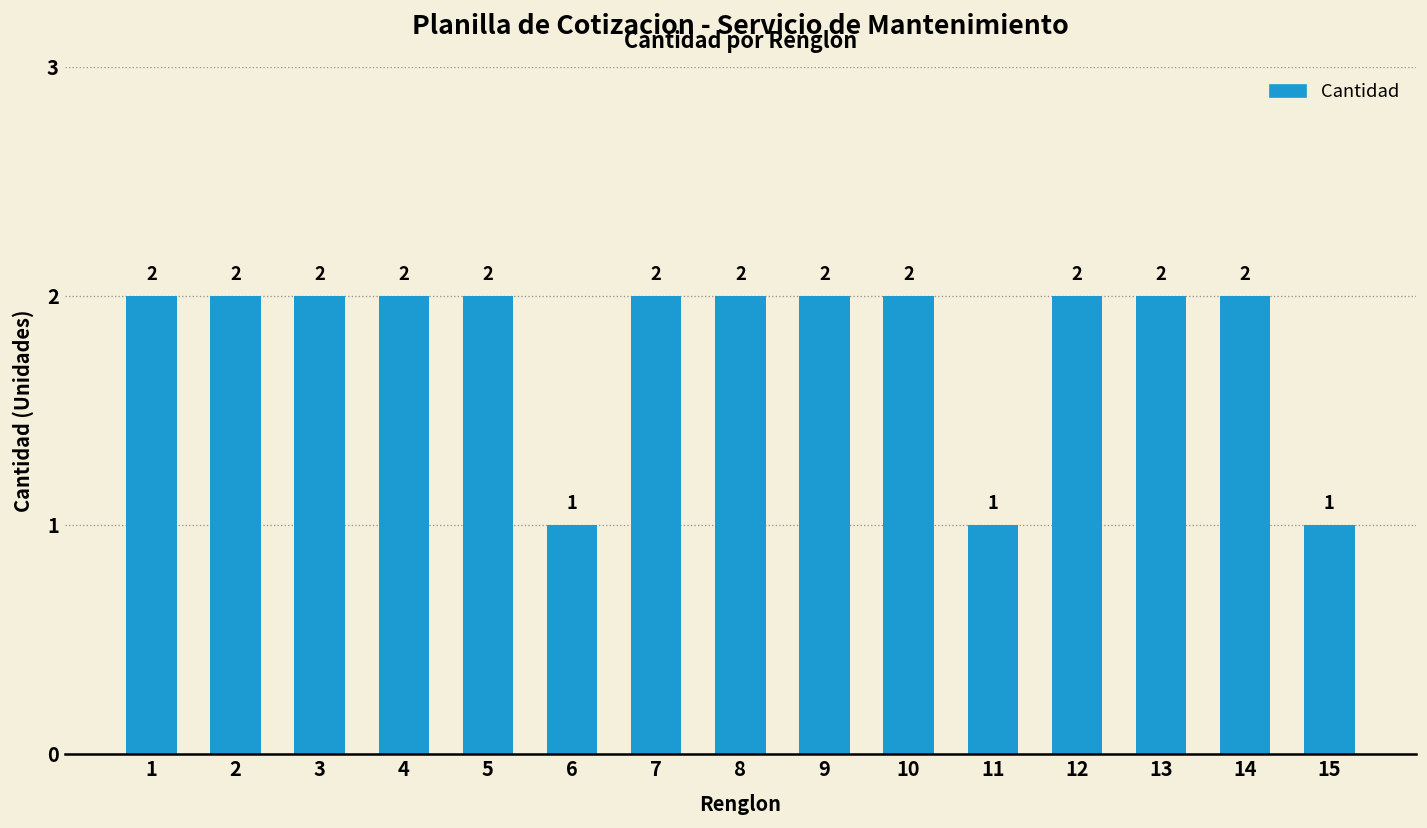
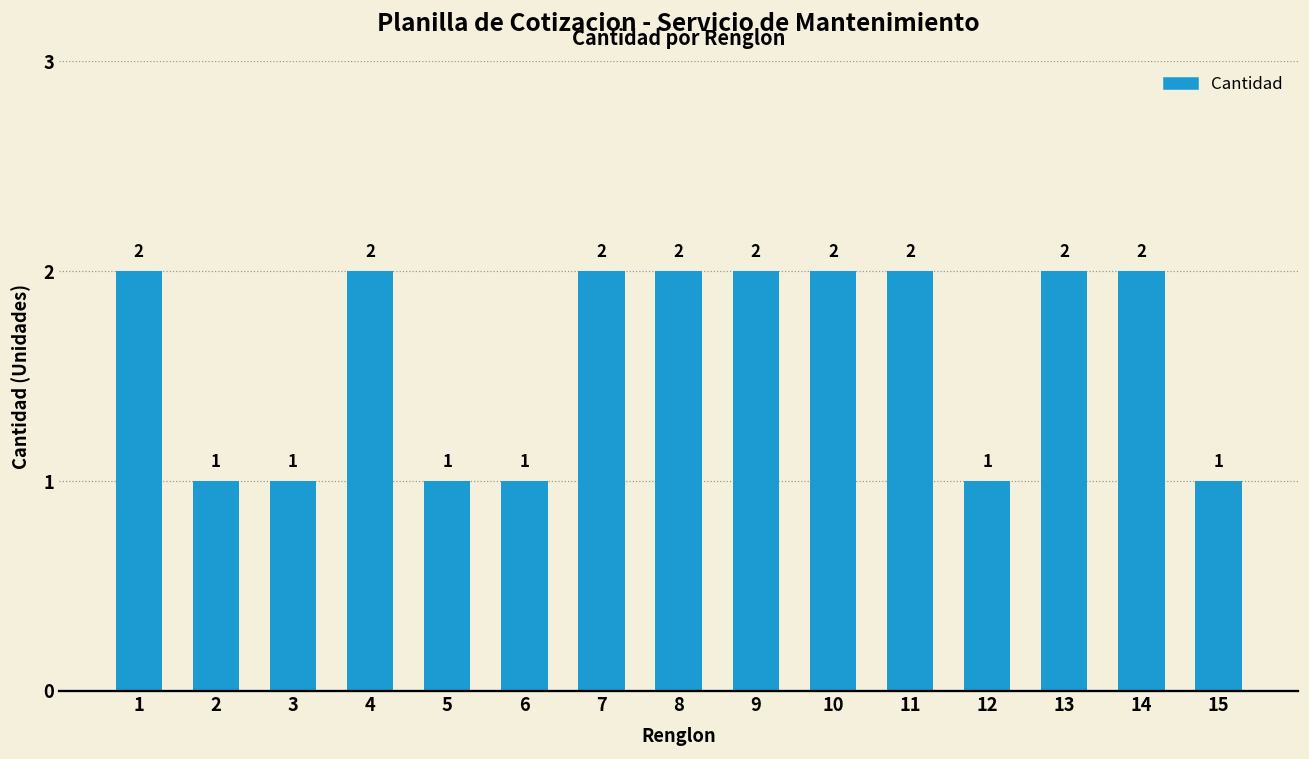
  {
    "1": 2,
-   "2": 2,
-   "3": 2,
+   "2": 1,
+   "3": 1,
    "4": 2,
-   "5": 2,
+   "5": 1,
    "6": 1,
    "7": 2,
    "8": 2,
    "9": 2,
    "10": 2,
-   "11": 1,
-   "12": 2,
+   "11": 2,
+   "12": 1,
    "13": 2,
    "14": 2,
    "15": 1
  }
